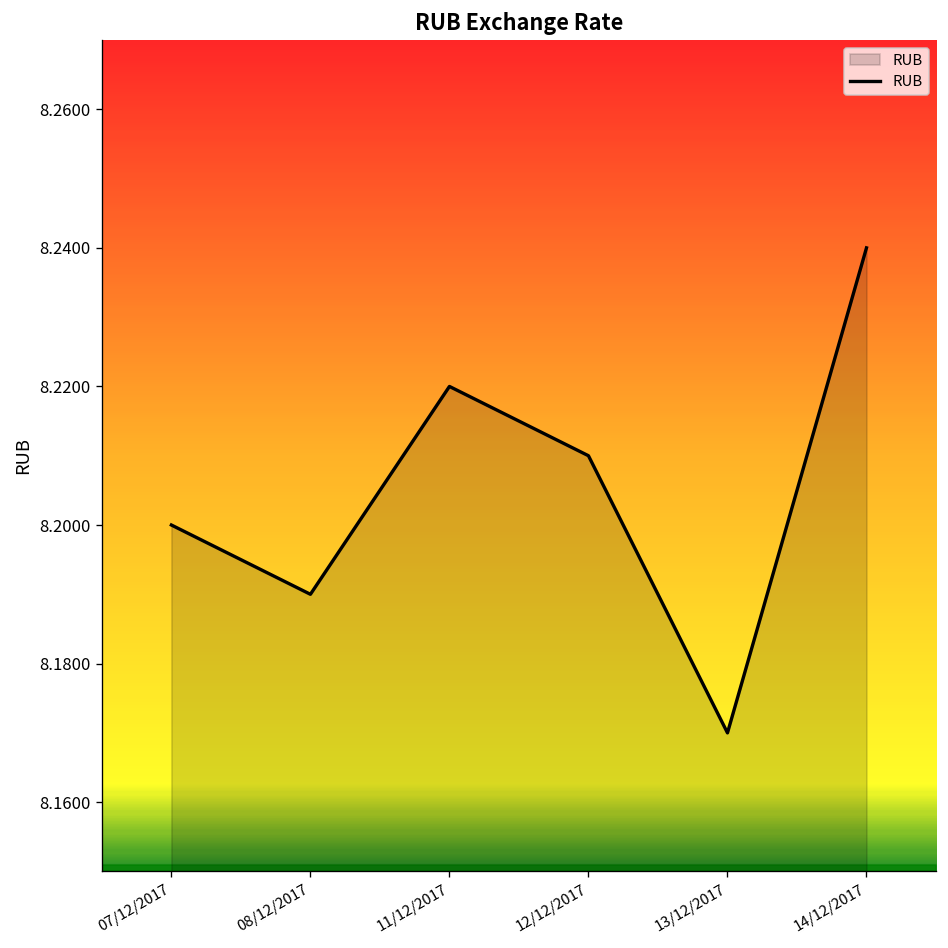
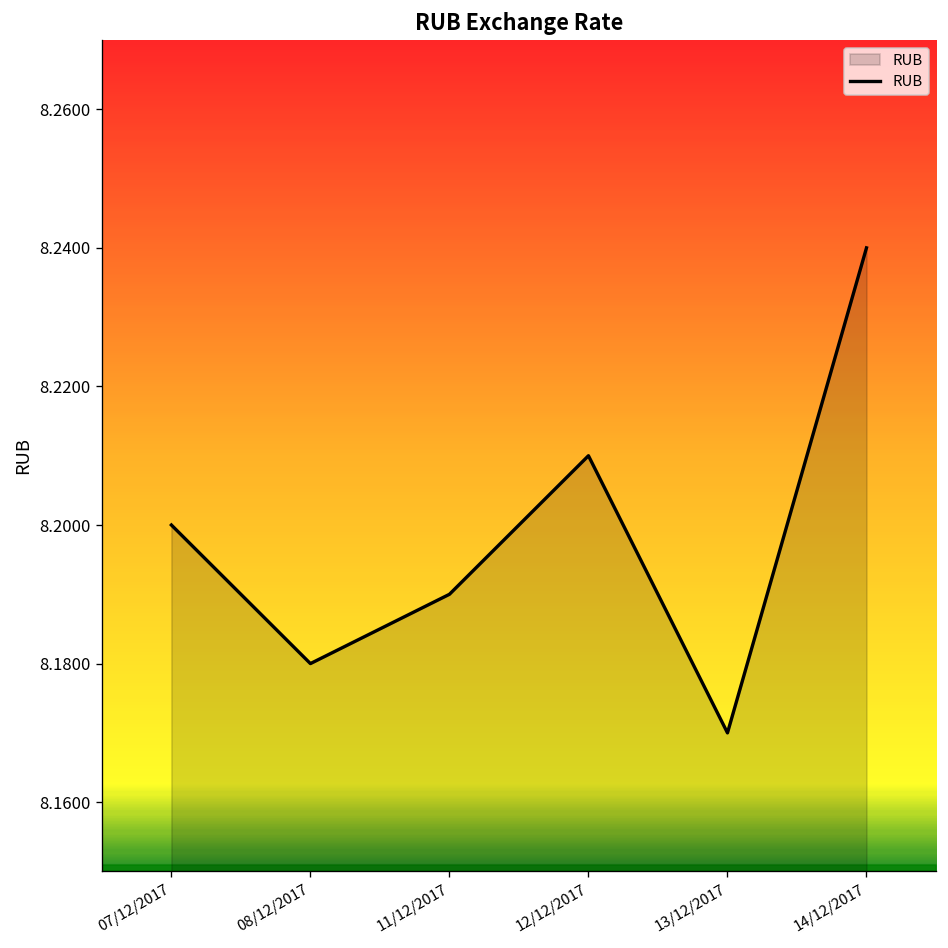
  {
    "RUB": {
      "07/12/2017": 8.20,
-     "08/12/2017": 8.19,
-     "11/12/2017": 8.22,
+     "08/12/2017": 8.18,
+     "11/12/2017": 8.19,
      "12/12/2017": 8.21,
      "13/12/2017": 8.17,
      "14/12/2017": 8.24
    }
  }
